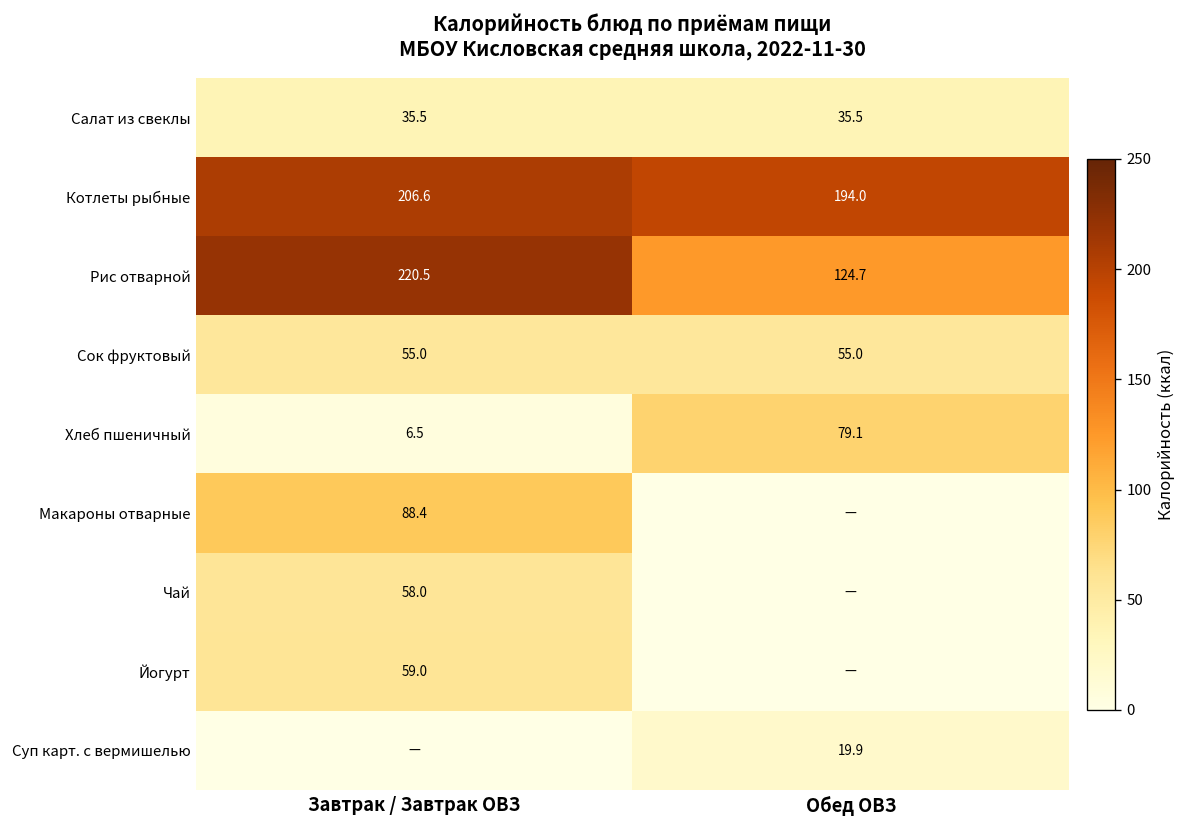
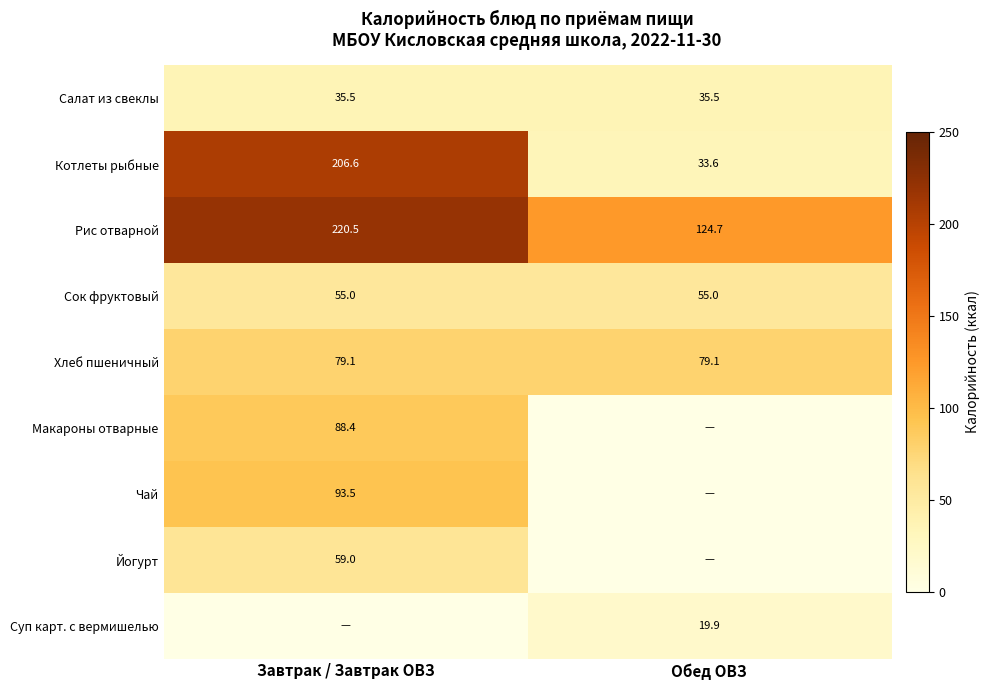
  {
    "Салат из свеклы": {
      "Завтрак / Завтрак ОВЗ": 35.5,
      "Обед ОВЗ": 35.5
    },
    "Котлеты рыбные": {
      "Завтрак / Завтрак ОВЗ": 206.6,
-     "Обед ОВЗ": 194.0
+     "Обед ОВЗ": 33.6
    },
    "Рис отварной": {
      "Завтрак / Завтрак ОВЗ": 220.5,
      "Обед ОВЗ": 124.7
    },
    "Сок фруктовый": {
      "Завтрак / Завтрак ОВЗ": 55.0,
      "Обед ОВЗ": 55.0
    },
    "Хлеб пшеничный": {
-     "Завтрак / Завтрак ОВЗ": 6.5,
+     "Завтрак / Завтрак ОВЗ": 79.1,
      "Обед ОВЗ": 79.1
    },
    "Макароны отварные": {
      "Завтрак / Завтрак ОВЗ": 88.4
    },
    "Чай": {
-     "Завтрак / Завтрак ОВЗ": 58.0
+     "Завтрак / Завтрак ОВЗ": 93.5
    },
    "Йогурт": {
      "Завтрак / Завтрак ОВЗ": 59.0
    },
    "Суп карт. с вермишелью": {
      "Обед ОВЗ": 19.9
    }
  }
